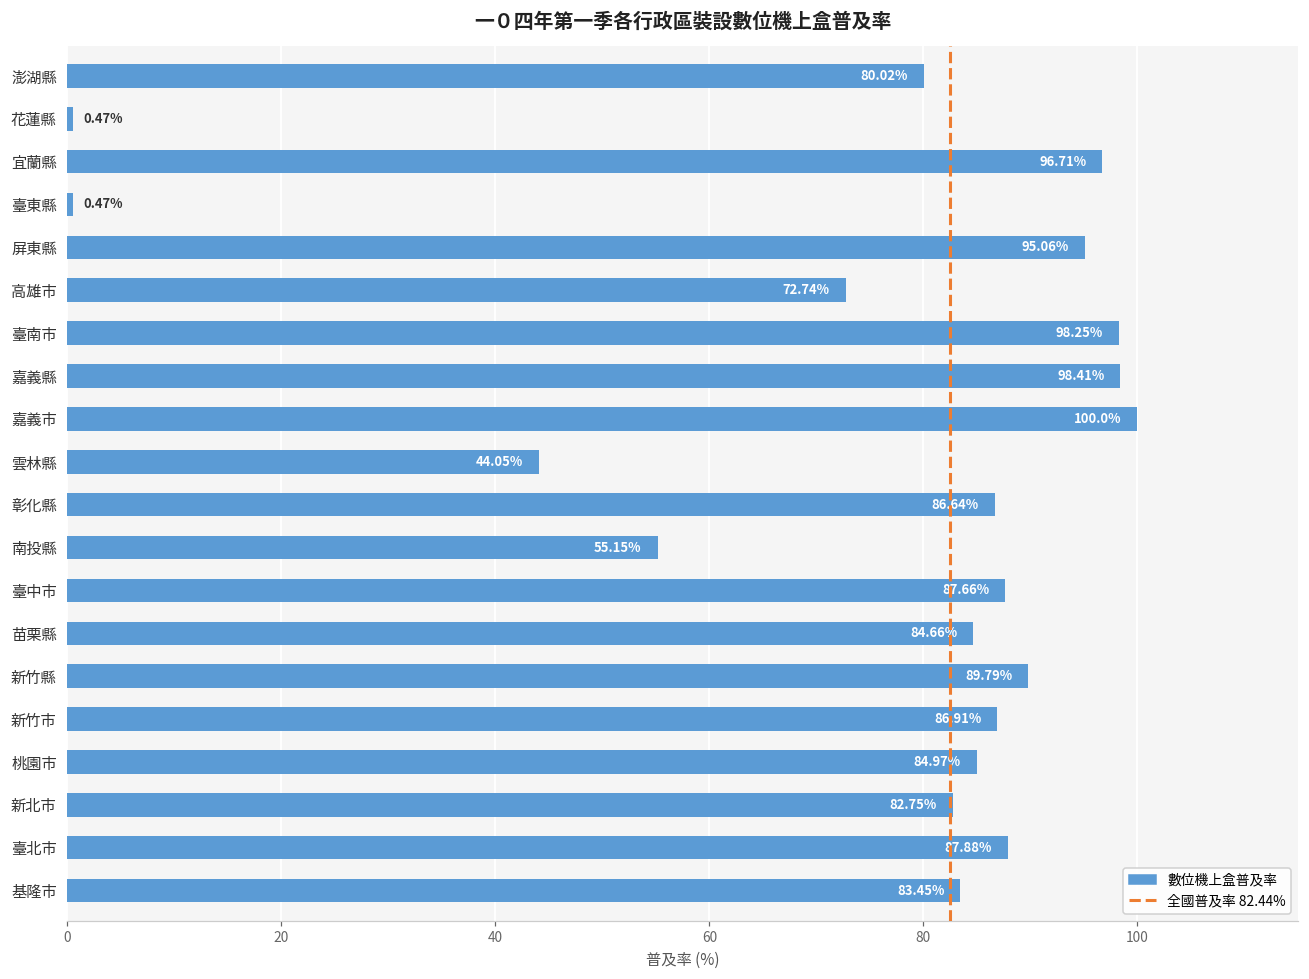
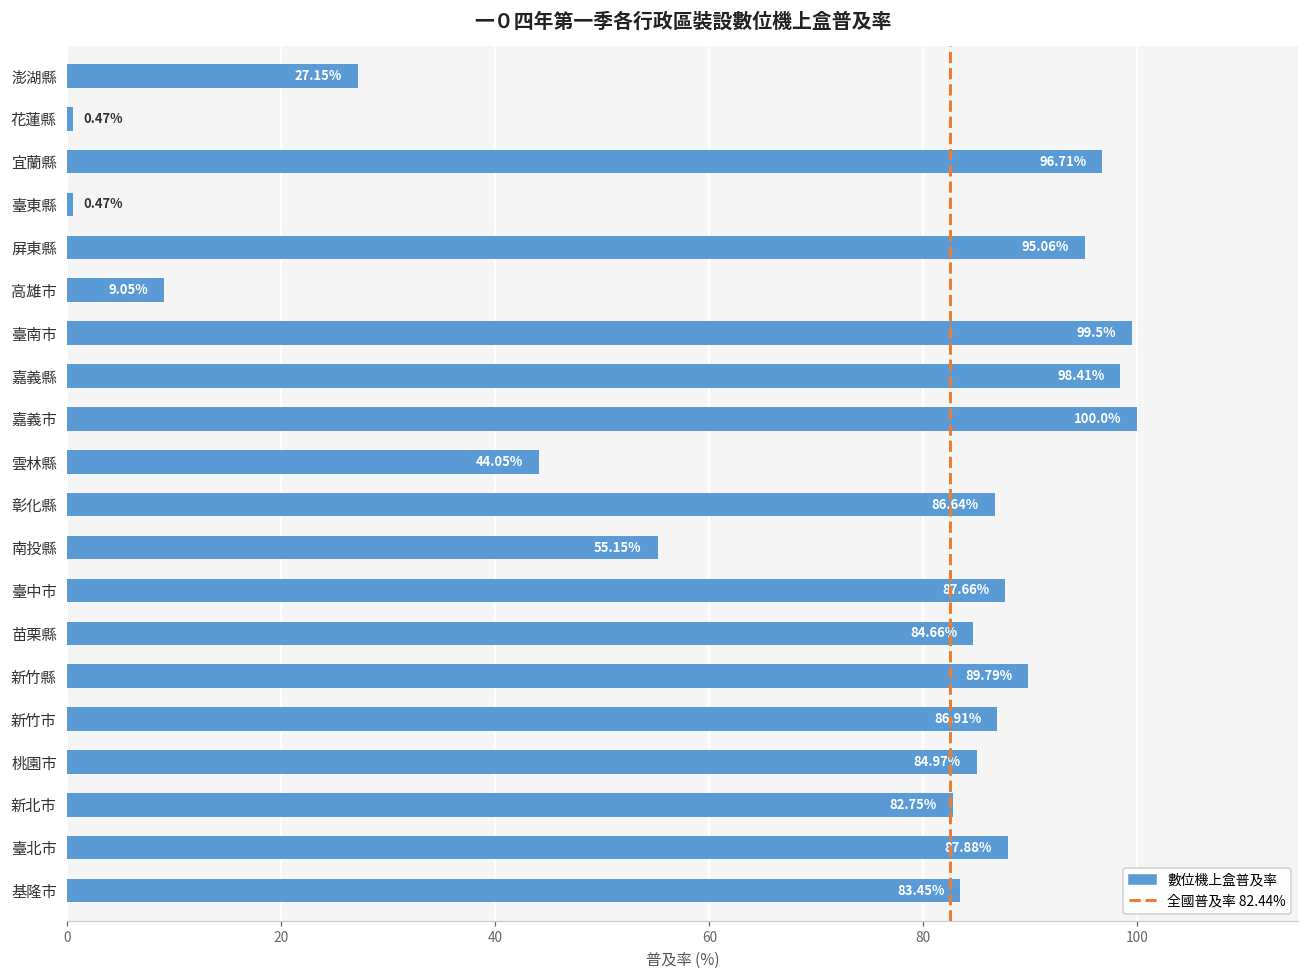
  {
-   "澎湖縣": "80.02%",
+   "澎湖縣": "27.15%",
    "花蓮縣": "0.47%",
    "宜蘭縣": "96.71%",
    "臺東縣": "0.47%",
    "屏東縣": "95.06%",
-   "高雄市": "72.74%",
-   "臺南市": "98.25%",
+   "高雄市": "9.05%",
+   "臺南市": "99.5%",
    "嘉義縣": "98.41%",
    "嘉義市": "100.0%",
    "雲林縣": "44.05%",
    "彰化縣": "86.64%",
    "南投縣": "55.15%",
    "臺中市": "87.66%",
    "苗栗縣": "84.66%",
    "新竹縣": "89.79%",
    "新竹市": "86.91%",
    "桃園市": "84.97%",
    "新北市": "82.75%",
    "臺北市": "87.88%",
    "基隆市": "83.45%"
  }
